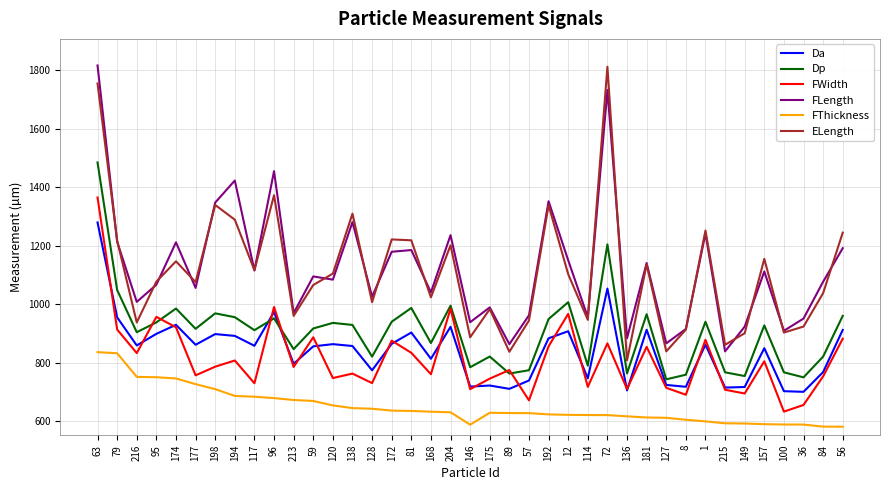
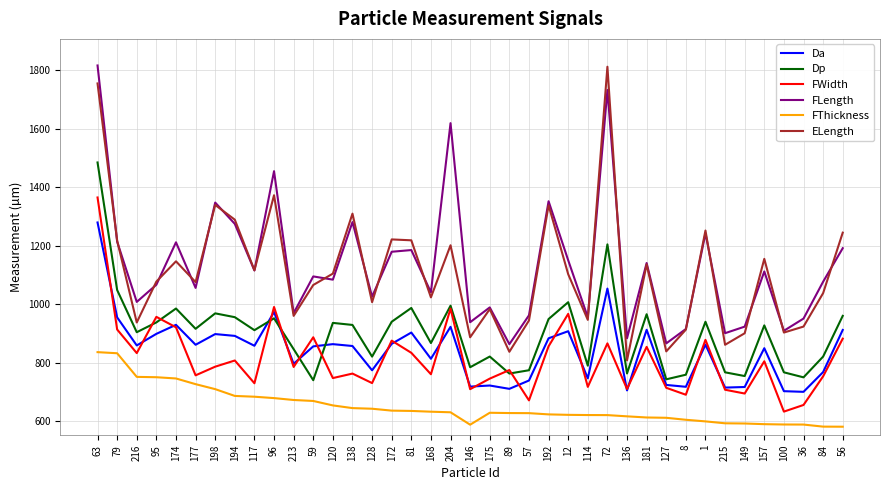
  {
    "Dp": {
      "63": 1480,
      "79": 1050,
      "216": 900,
      "95": 940,
      "174": 990,
      "177": 920,
      "198": 970,
      "194": 960,
      "117": 910,
      "96": 950,
      "213": 850,
-     "59": 920,
+     "59": 740,
      "120": 940,
      "138": 930,
      "128": 820,
      "172": 940,
      "81": 990,
      "168": 870,
      "204": 1000,
      "146": 790,
      "175": 820,
      "89": 760,
      "57": 770,
      "192": 950,
      "12": 1010,
      "114": 790,
      "72": 1200,
      "136": 760,
      "181": 970,
      "127": 740,
      "8": 760,
      "1": 940,
      "215": 770,
      "149": 760,
      "157": 930,
      "100": 770,
      "36": 750,
      "84": 820,
      "56": 960
    },
    "FLength": {
      "63": 1820,
      "216": 1010,
      "95": 1070,
      "174": 1210,
      "177": 1060,
-     "194": 1420,
+     "194": 1270,
      "96": 1460,
      "213": 970,
      "59": 1100,
      "120": 1080,
      "138": 1280,
      "128": 1030,
      "172": 1180,
      "81": 1190,
      "168": 1040,
-     "204": 1240,
+     "204": 1620,
      "146": 940,
      "89": 860,
      "57": 960,
      "192": 1350,
      "12": 1150,
      "114": 960,
      "72": 1730,
      "136": 880,
      "127": 870,
      "1": 1240,
-     "215": 840,
+     "215": 900,
      "149": 920,
      "157": 1110,
      "36": 950,
      "84": 1080,
      "56": 1190
    }
  }
